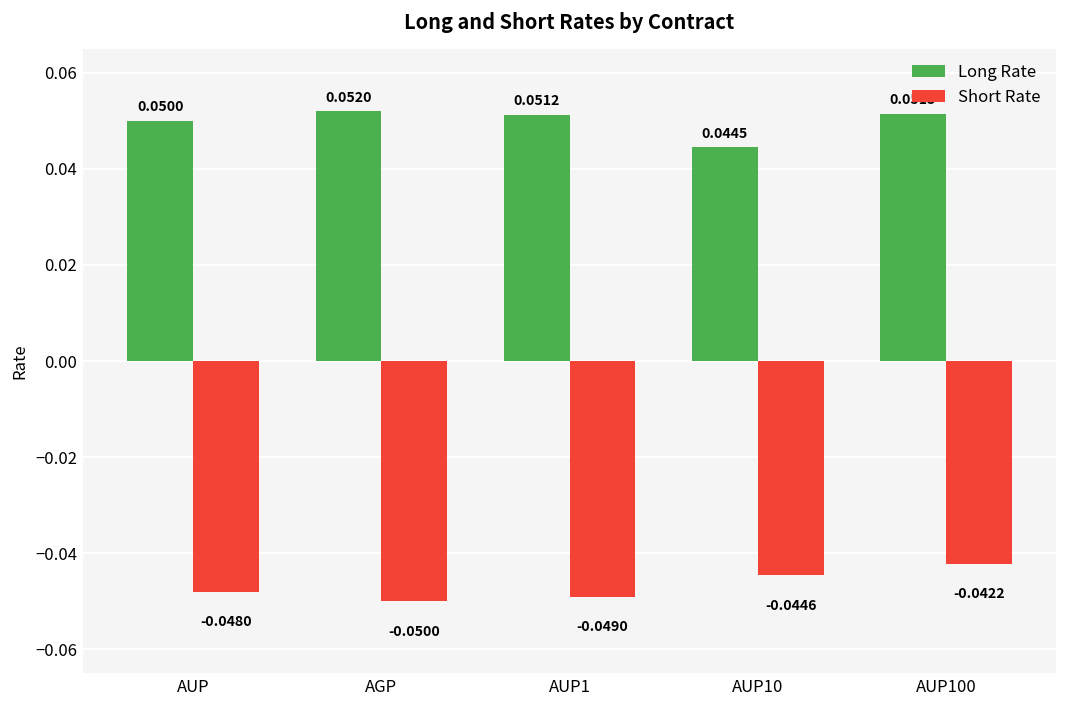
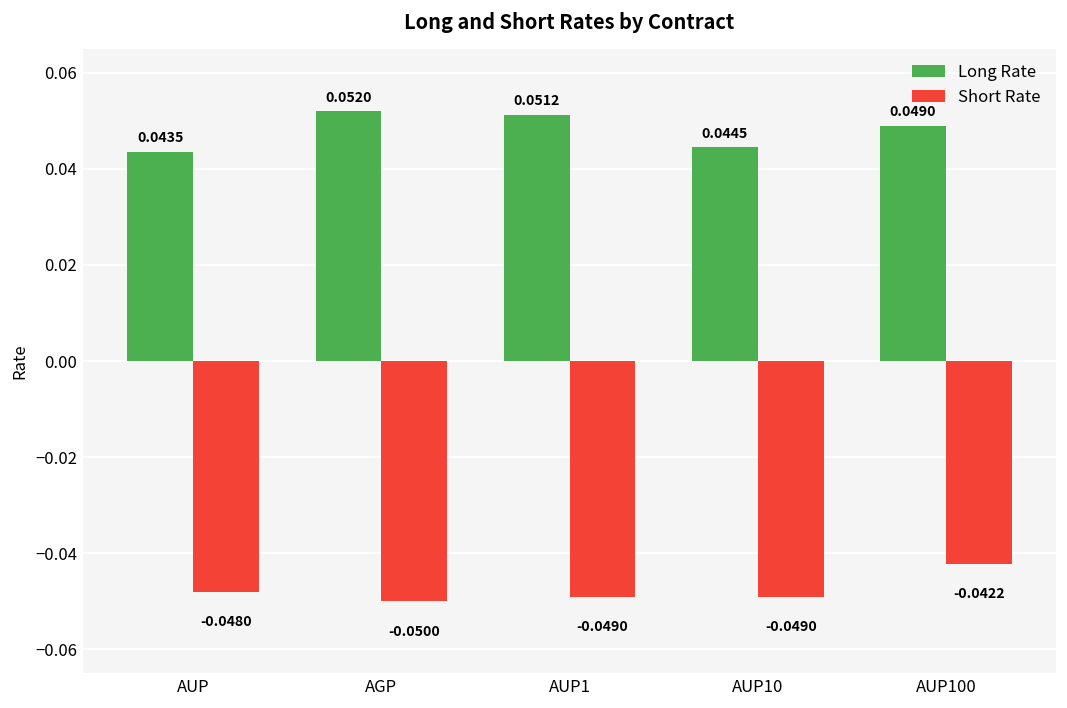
  {
    "Long Rate": {
-     "AUP": 0.0500,
+     "AUP": 0.0435,
      "AGP": 0.0520,
      "AUP1": 0.0512,
      "AUP10": 0.0445,
-     "AUP100": 0.0515
+     "AUP100": 0.0490
    },
    "Short Rate": {
      "AUP": -0.0480,
      "AGP": -0.0500,
      "AUP1": -0.0490,
-     "AUP10": -0.0446,
+     "AUP10": -0.0490,
      "AUP100": -0.0422
    }
  }
